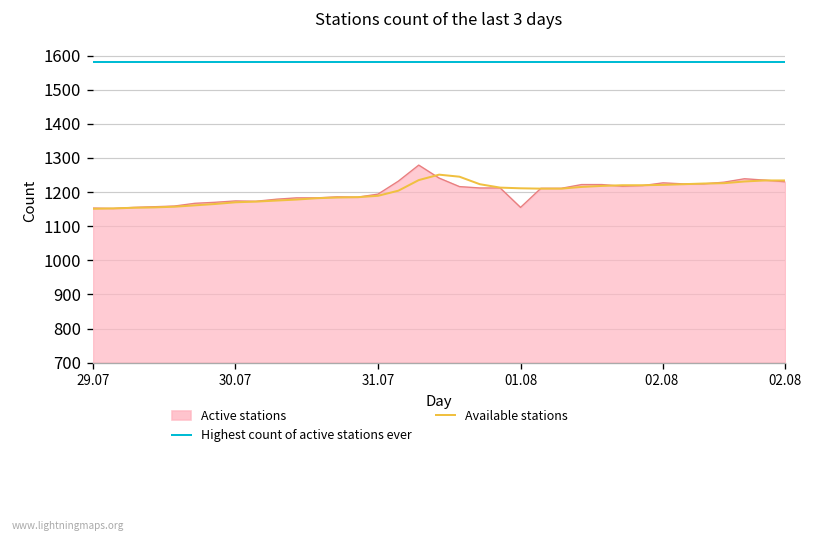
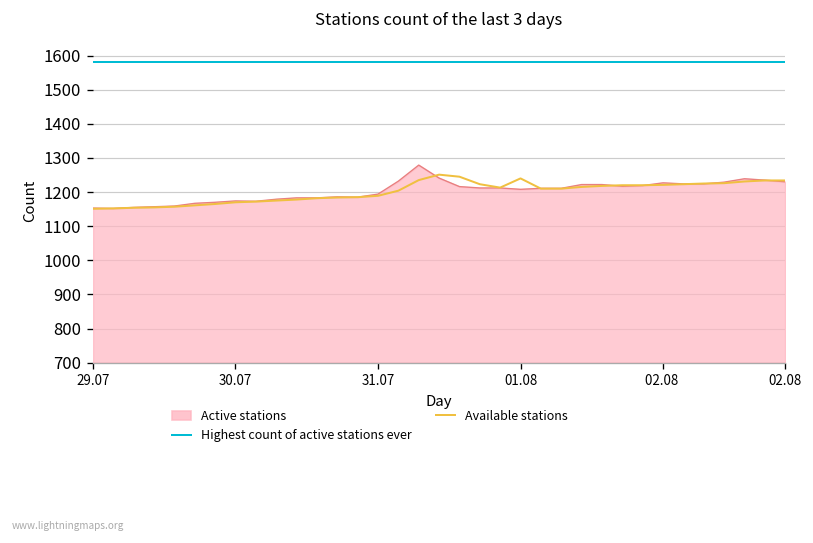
  {
    "Active stations": {
-     "01.08": 1160
+     "01.08": 1210
    },
    "Available stations": {
-     "01.08": 1210
+     "01.08": 1240
    }
  }
